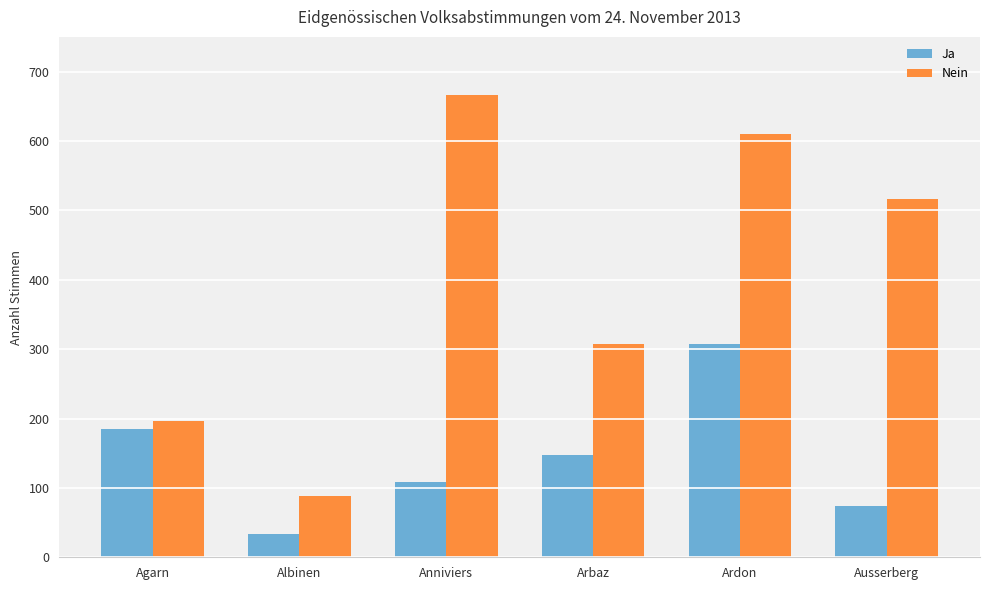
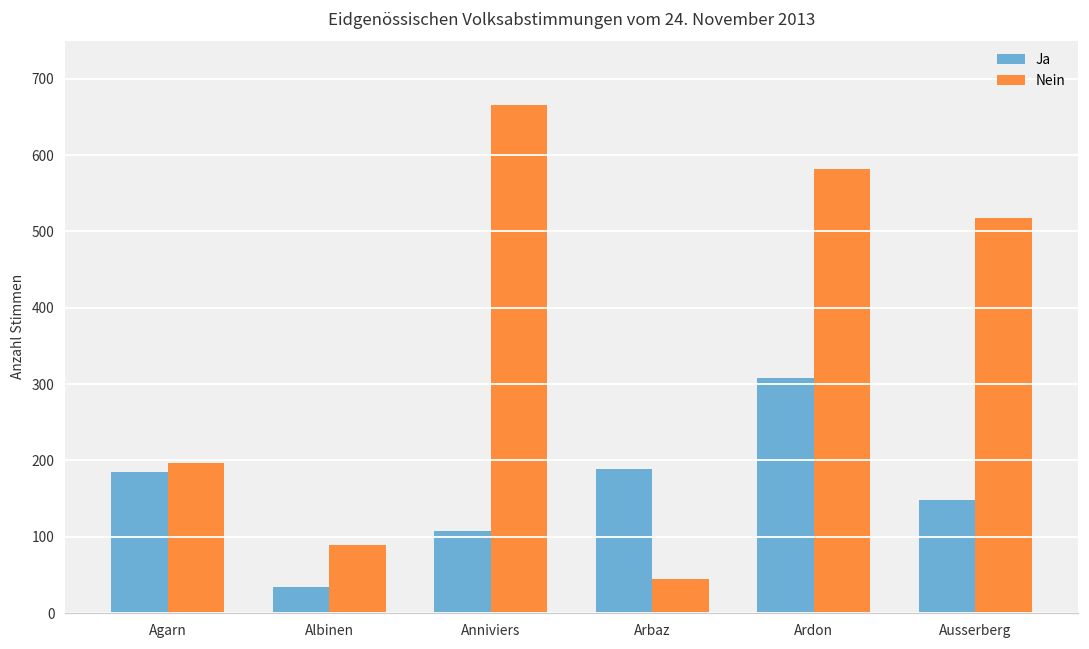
  {
    "Ja": {
      "Agarn": 190,
      "Albinen": 30,
      "Anniviers": 110,
-     "Arbaz": 150,
+     "Arbaz": 190,
      "Ardon": 310,
-     "Ausserberg": 70
+     "Ausserberg": 150
    },
    "Nein": {
      "Agarn": 200,
      "Albinen": 90,
      "Anniviers": 670,
-     "Arbaz": 310,
-     "Ardon": 610,
+     "Arbaz": 40,
+     "Ardon": 580,
      "Ausserberg": 520
    }
  }
